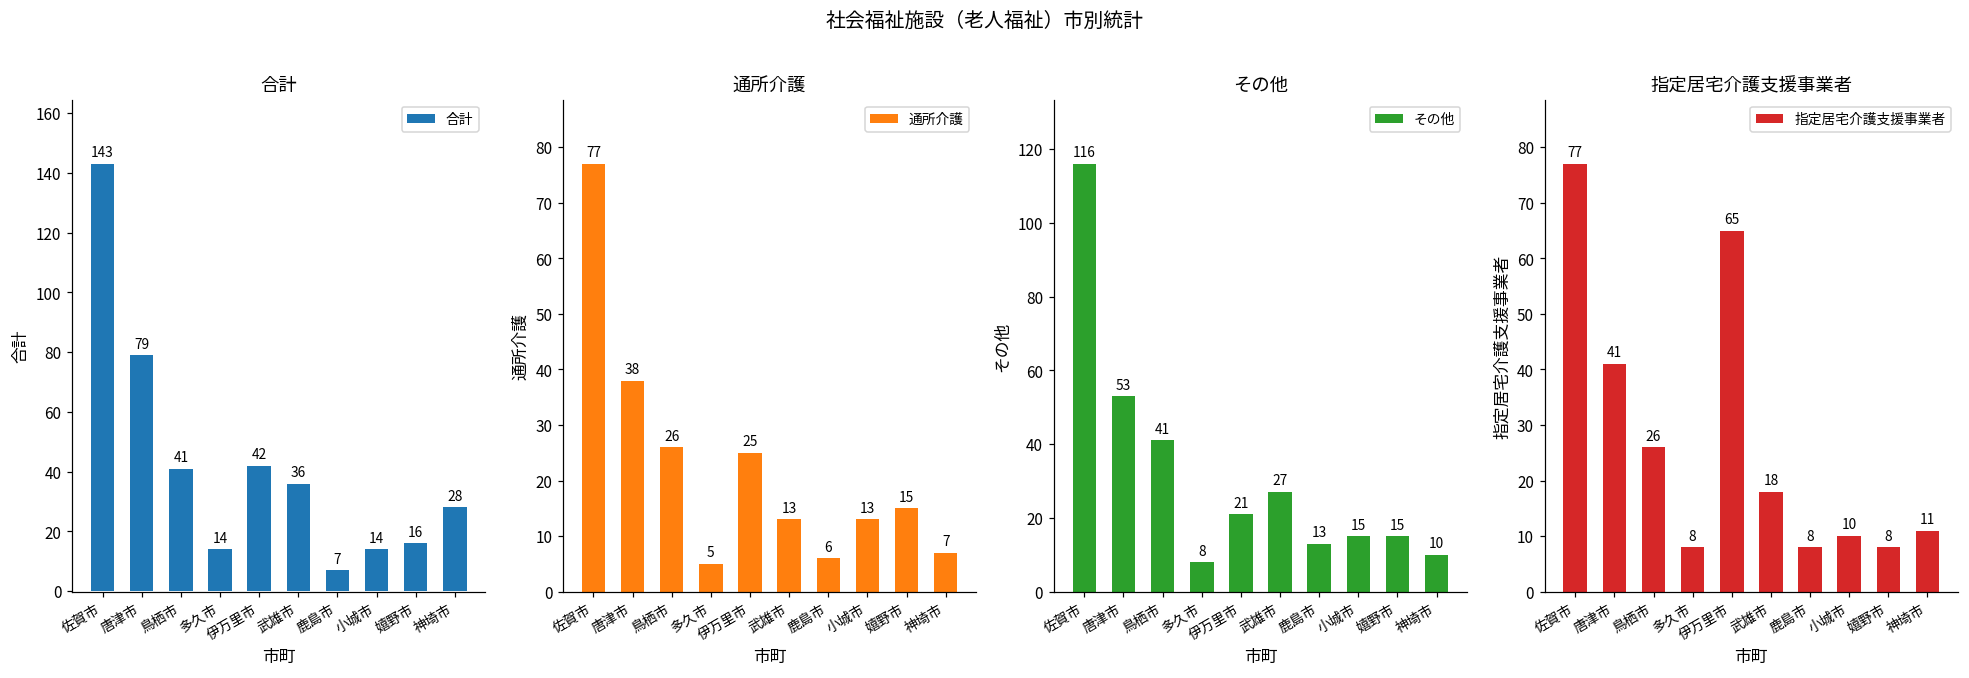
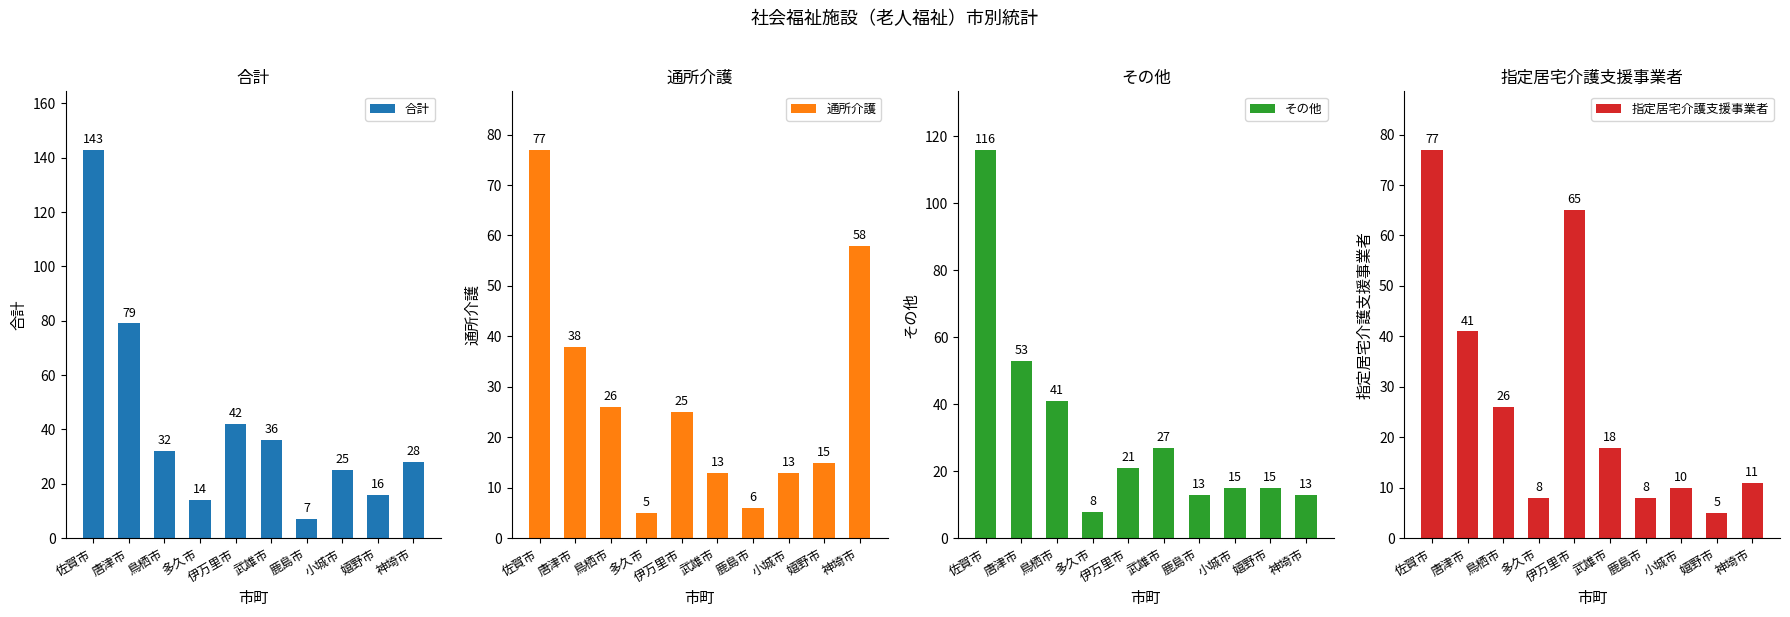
  {
    "合計": {
      "佐賀市": 143,
      "唐津市": 79,
-     "鳥栖市": 41,
+     "鳥栖市": 32,
      "多久市": 14,
      "伊万里市": 42,
      "武雄市": 36,
      "鹿島市": 7,
-     "小城市": 14,
+     "小城市": 25,
      "嬉野市": 16,
      "神埼市": 28
    },
    "通所介護": {
      "佐賀市": 77,
      "唐津市": 38,
      "鳥栖市": 26,
      "多久市": 5,
      "伊万里市": 25,
      "武雄市": 13,
      "鹿島市": 6,
      "小城市": 13,
      "嬉野市": 15,
-     "神埼市": 7
+     "神埼市": 58
    },
    "その他": {
      "佐賀市": 116,
      "唐津市": 53,
      "鳥栖市": 41,
      "多久市": 8,
      "伊万里市": 21,
      "武雄市": 27,
      "鹿島市": 13,
      "小城市": 15,
      "嬉野市": 15,
-     "神埼市": 10
+     "神埼市": 13
    },
    "指定居宅介護支援事業者": {
      "佐賀市": 77,
      "唐津市": 41,
      "鳥栖市": 26,
      "多久市": 8,
      "伊万里市": 65,
      "武雄市": 18,
      "鹿島市": 8,
      "小城市": 10,
-     "嬉野市": 8,
+     "嬉野市": 5,
      "神埼市": 11
    }
  }
